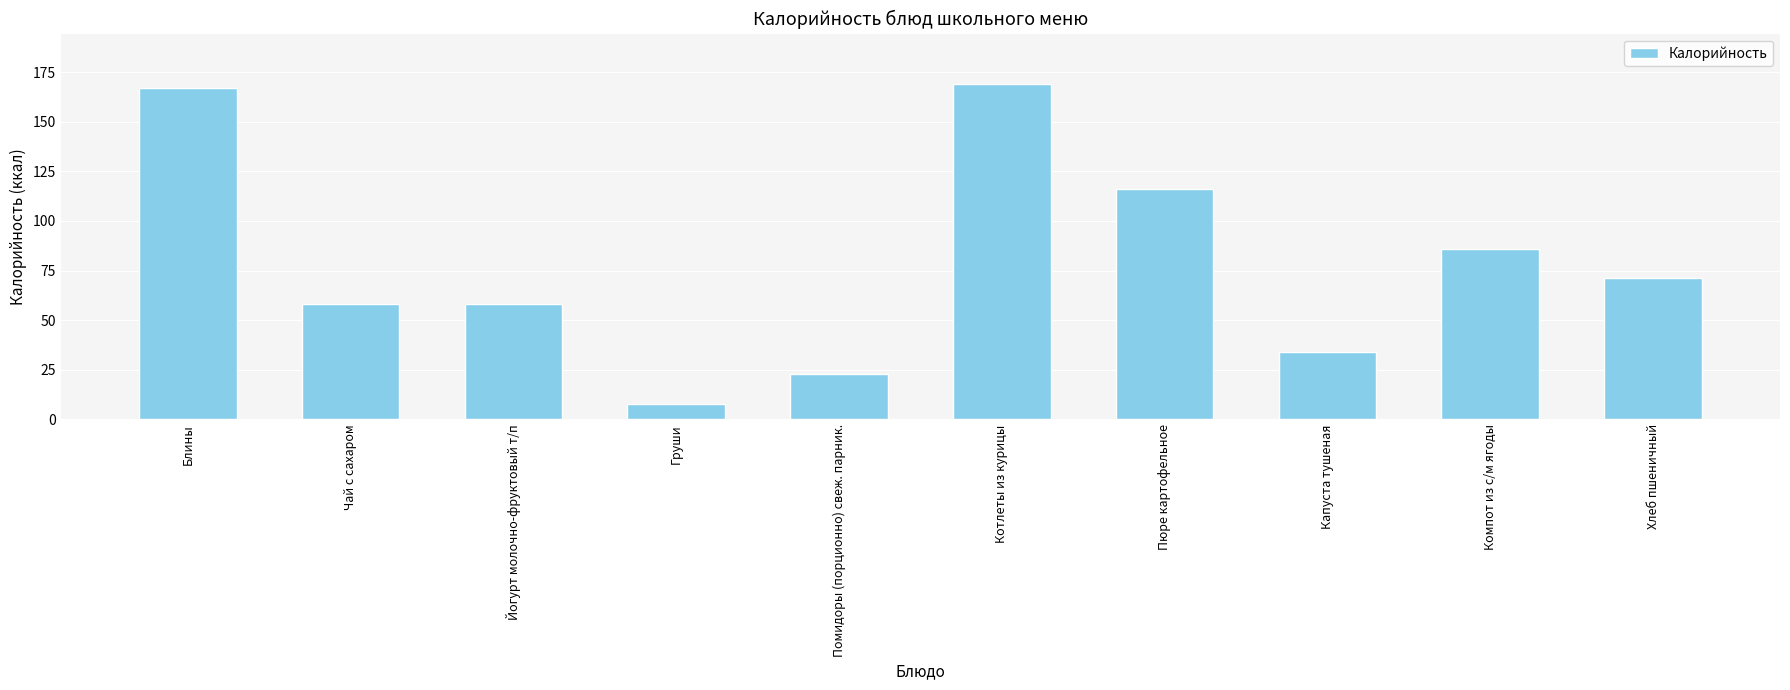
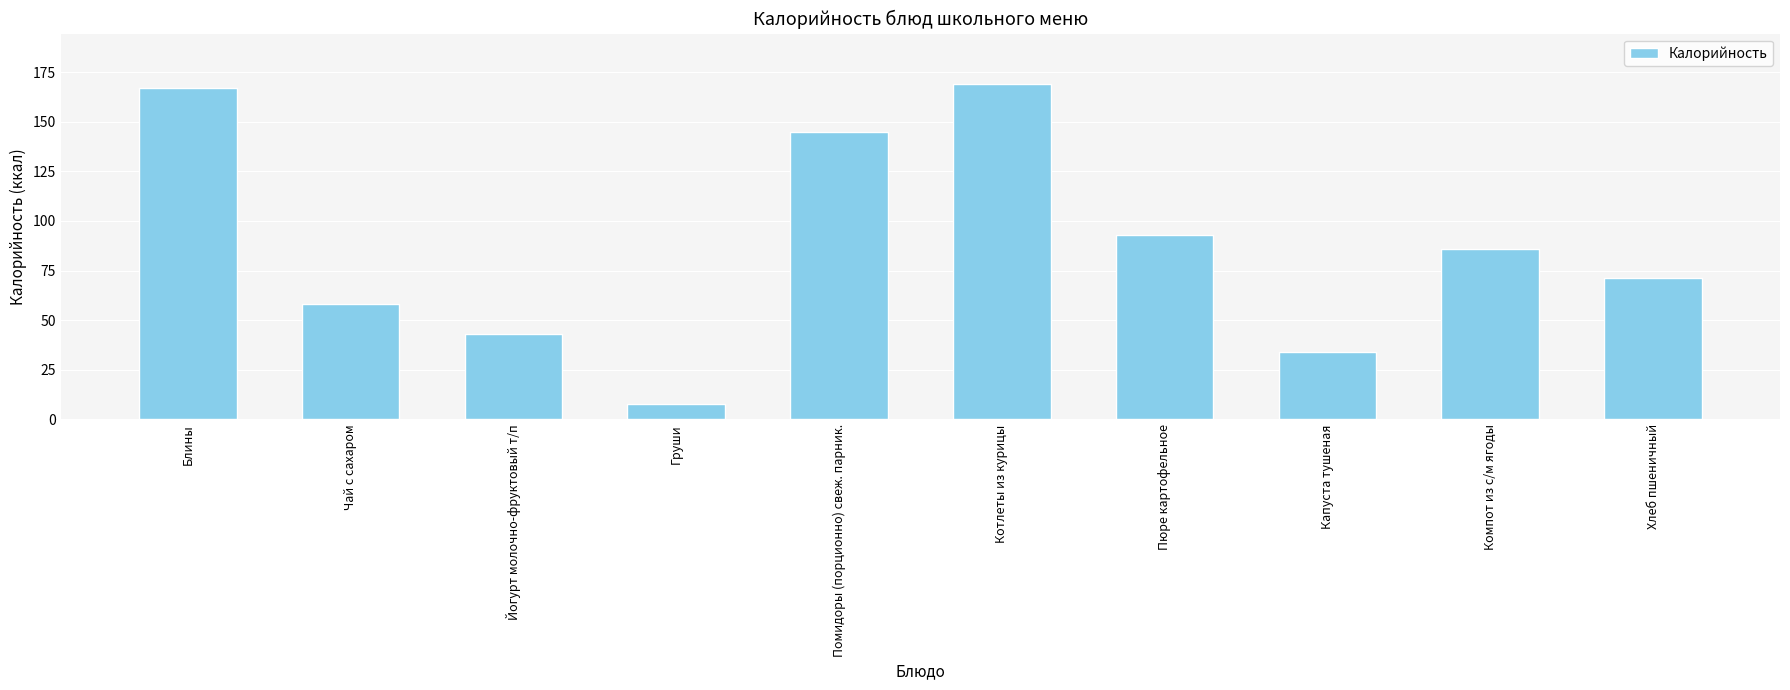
  {
    "Блины": 167,
    "Чай с сахаром": 58,
-   "Йогурт молочно-фруктовый т/п": 58,
+   "Йогурт молочно-фруктовый т/п": 43,
    "Груши": 8,
-   "Помидоры (порционно) свеж. парник.": 23,
+   "Помидоры (порционно) свеж. парник.": 145,
    "Котлеты из курицы": 169,
-   "Пюре картофельное": 116,
+   "Пюре картофельное": 93,
    "Капуста тушеная": 34,
    "Компот из с/м ягоды": 86,
    "Хлеб пшеничный": 71
  }
